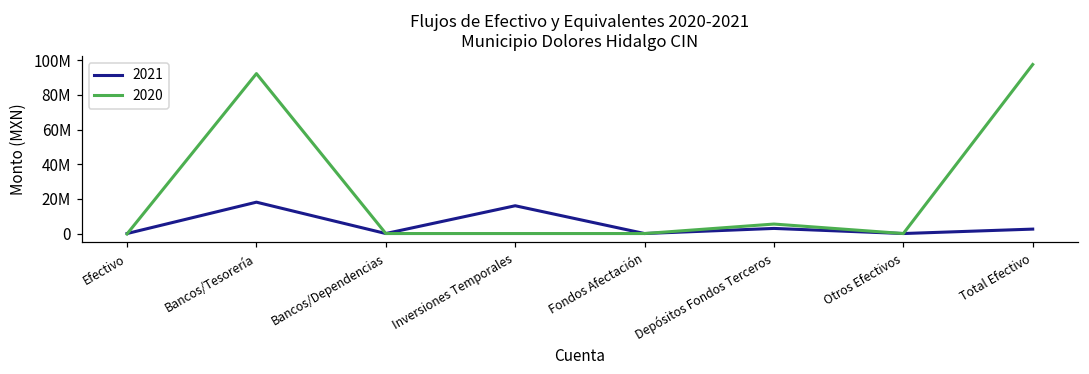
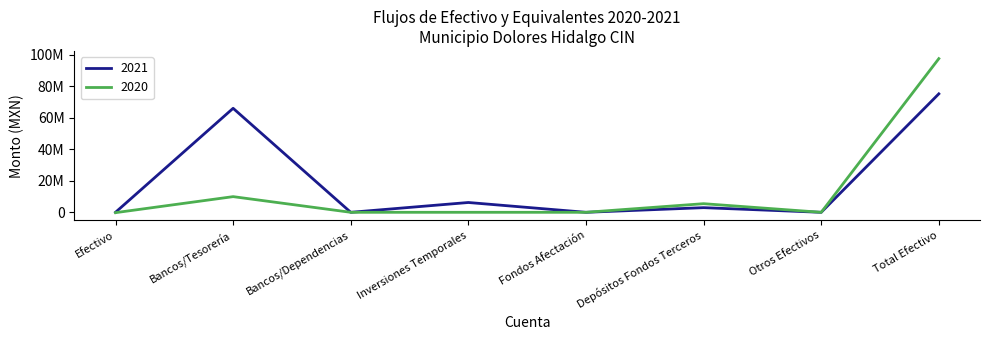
  {
    "2021": {
-     "Bancos/Tesorería": 18000000,
-     "Inversiones Temporales": 16000000,
+     "Bancos/Tesorería": 66000000,
+     "Inversiones Temporales": 6000000,
      "Depósitos Fondos Terceros": 3000000,
-     "Total Efectivo": 3000000
+     "Total Efectivo": 75000000
    },
    "2020": {
-     "Bancos/Tesorería": 92000000,
+     "Bancos/Tesorería": 10000000,
      "Inversiones Temporales": 0,
      "Depósitos Fondos Terceros": 5000000,
      "Total Efectivo": 98000000
    }
  }
